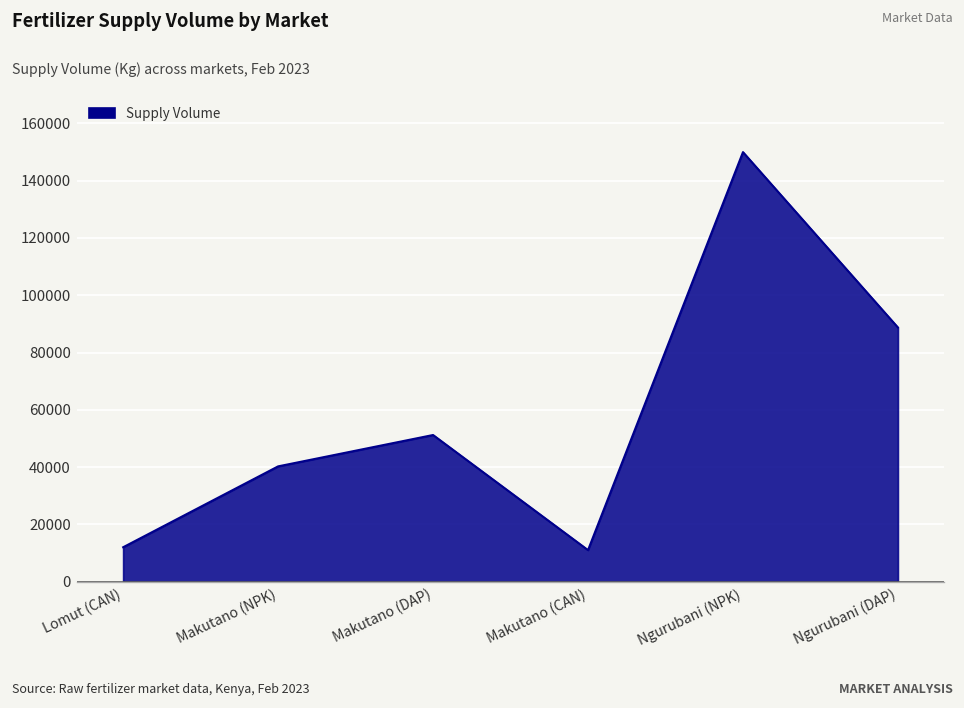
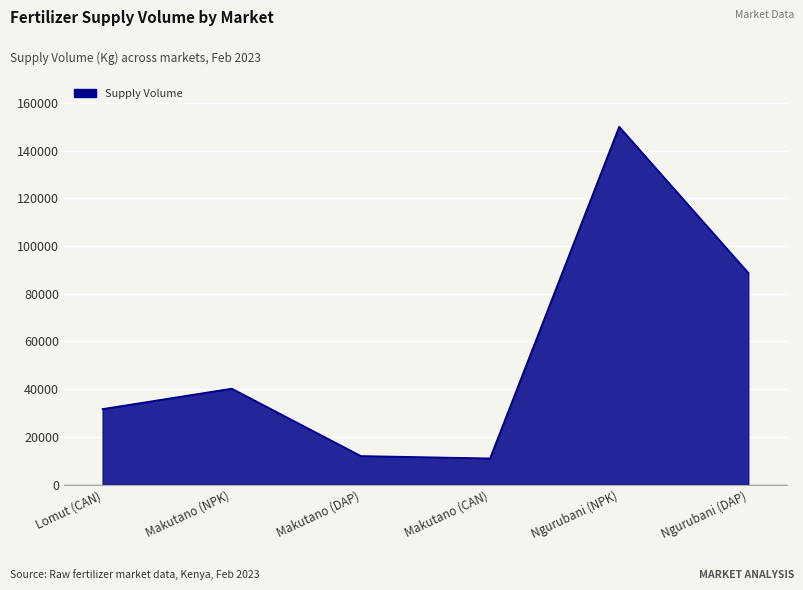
  {
-   "Lomut (CAN)": 12000,
+   "Lomut (CAN)": 32000,
    "Makutano (NPK)": 40000,
-   "Makutano (DAP)": 51000,
+   "Makutano (DAP)": 12000,
    "Makutano (CAN)": 11000,
    "Ngurubani (NPK)": 150000,
    "Ngurubani (DAP)": 89000
  }
